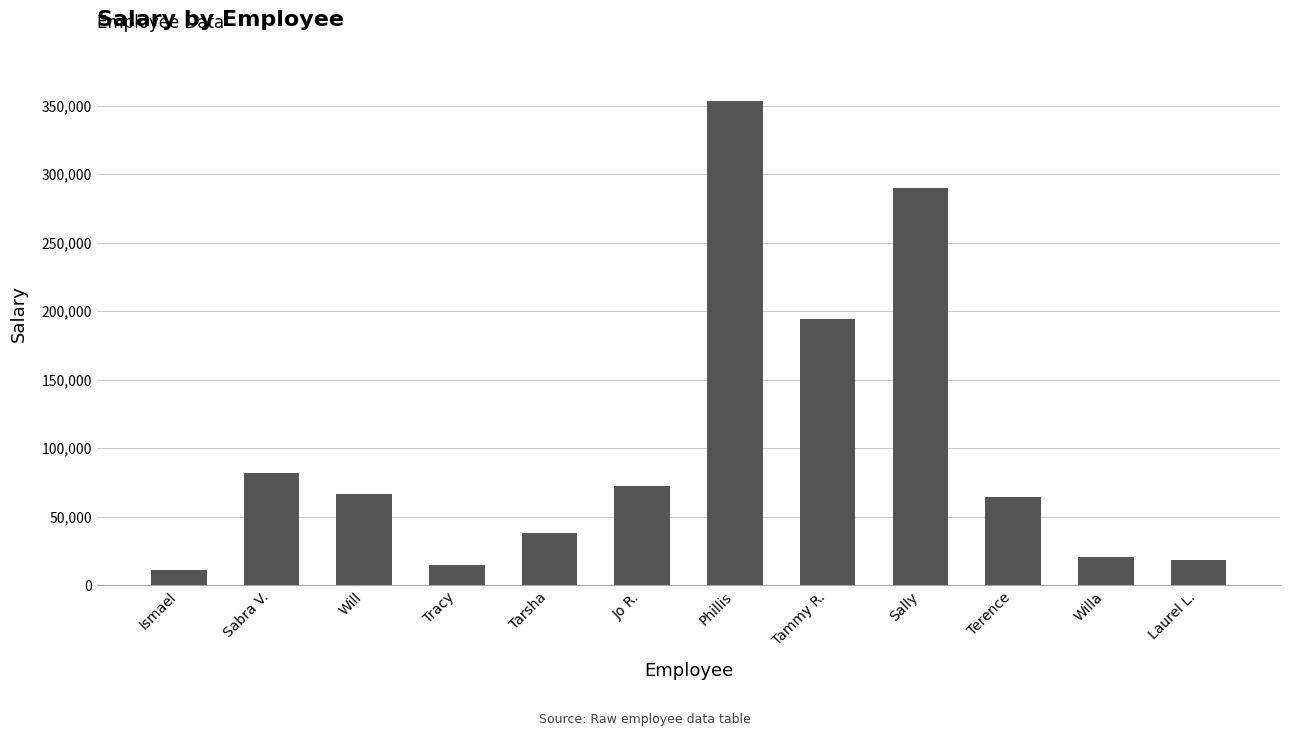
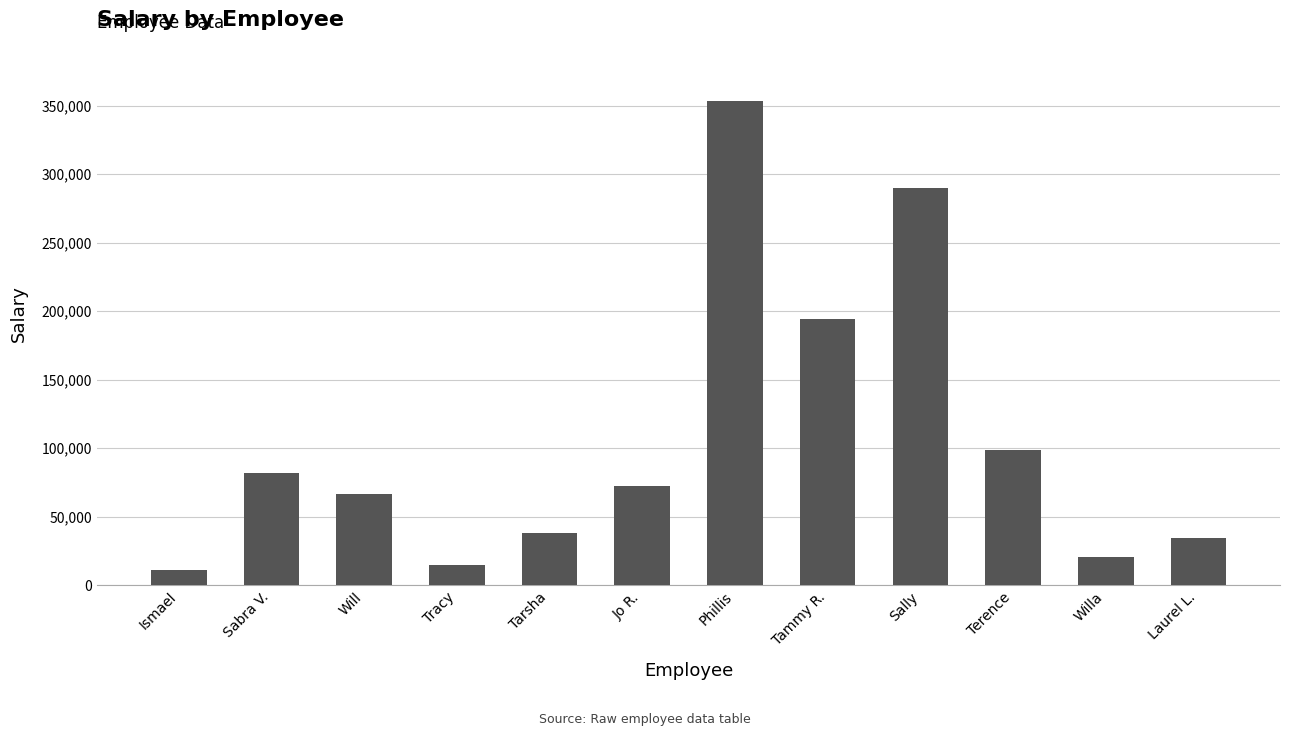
  {
    "Ismael": "11,000",
    "Sabra V.": "82,000",
    "Will": "67,000",
    "Tracy": "15,000",
    "Tarsha": "38,000",
    "Jo R.": "73,000",
    "Phillis": "354,000",
    "Tammy R.": "194,000",
    "Sally": "290,000",
-   "Terence": "64,000",
+   "Terence": "99,000",
    "Willa": "20,000",
-   "Laurel L.": "18,000"
+   "Laurel L.": "34,000"
  }
